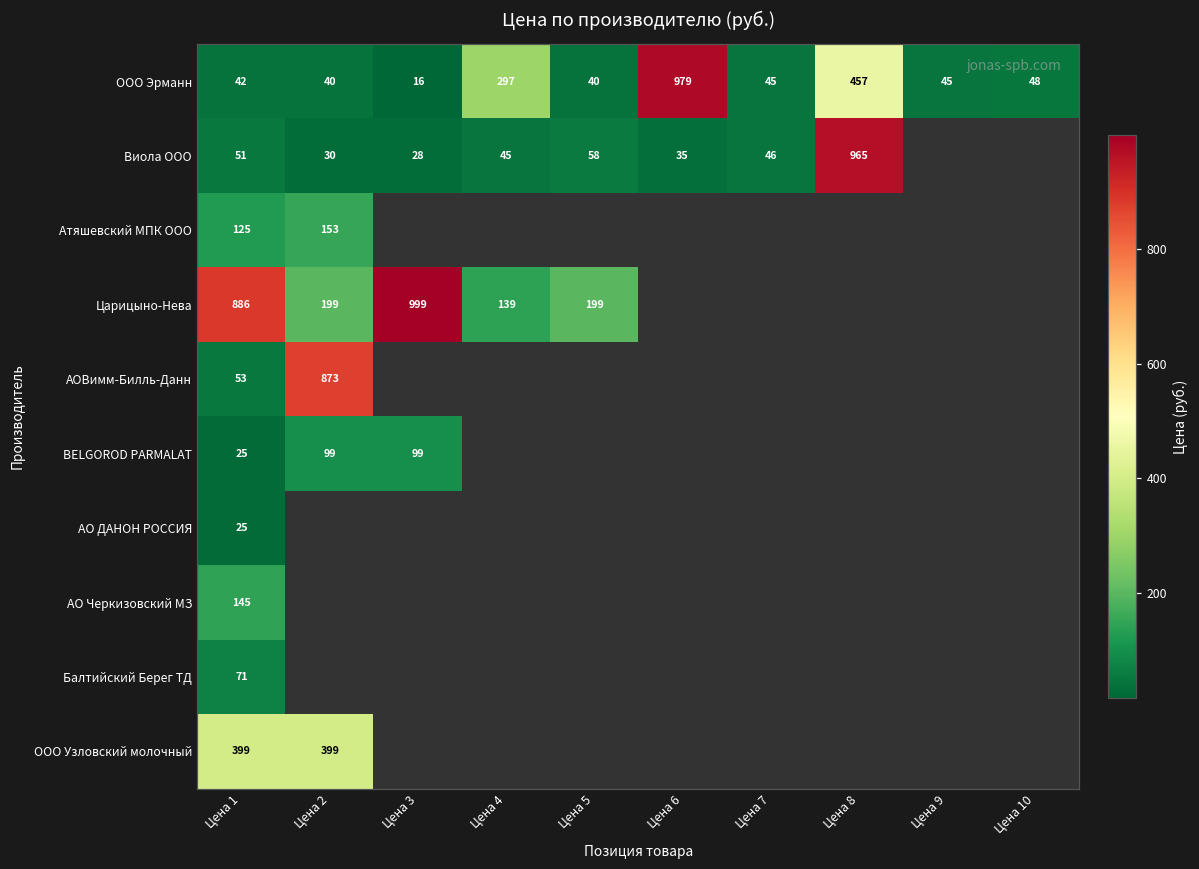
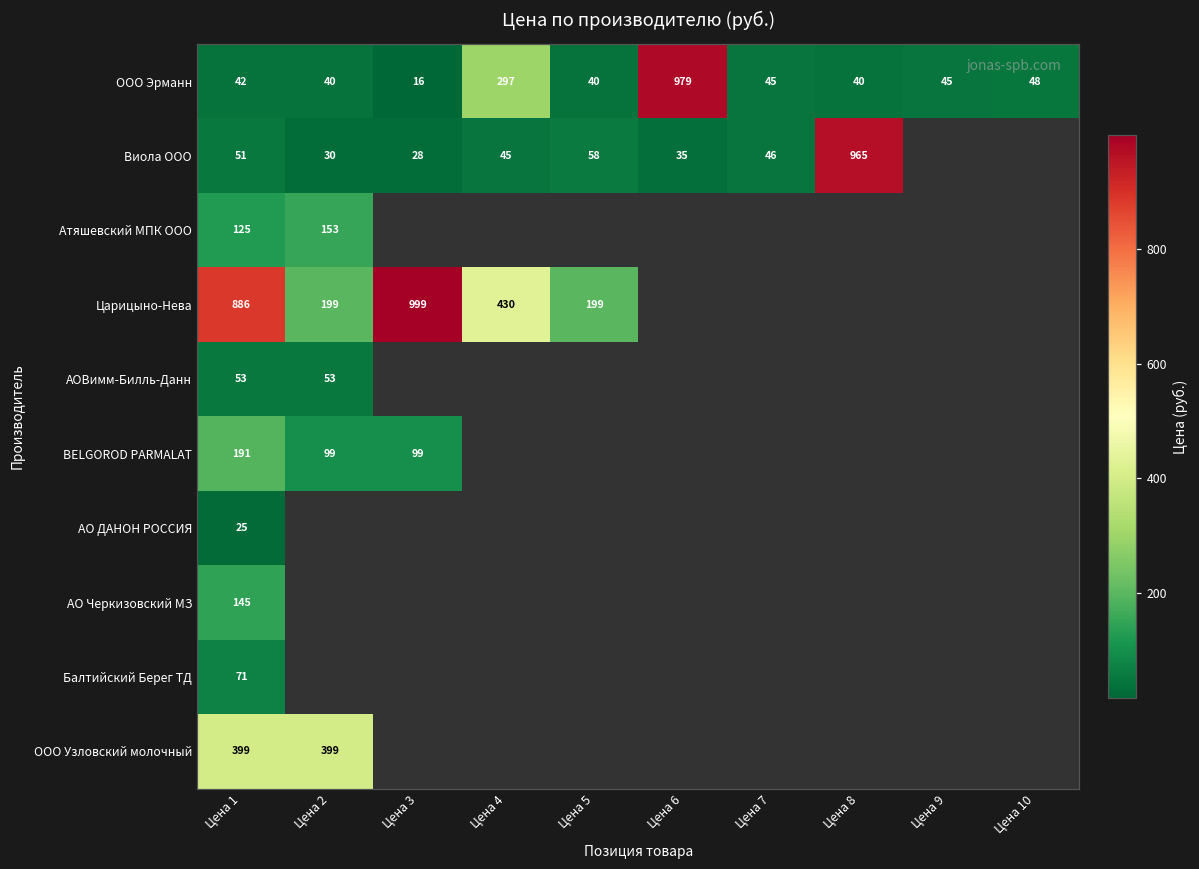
  {
    "ООО Эрманн": {
      "Цена 1": 42,
      "Цена 2": 40,
      "Цена 3": 16,
      "Цена 4": 297,
      "Цена 5": 40,
      "Цена 6": 979,
      "Цена 7": 45,
-     "Цена 8": 457,
+     "Цена 8": 40,
      "Цена 9": 45
    },
    "Виола ООО": {
      "Цена 1": 51,
      "Цена 2": 30,
      "Цена 3": 28,
      "Цена 4": 45,
      "Цена 5": 58,
      "Цена 6": 35,
      "Цена 7": 46,
      "Цена 8": 965
    },
    "Атяшевский МПК ООО": {
      "Цена 1": 125,
      "Цена 2": 153
    },
    "Царицыно-Нева": {
      "Цена 1": 886,
      "Цена 2": 199,
      "Цена 3": 999,
-     "Цена 4": 139,
+     "Цена 4": 430,
      "Цена 5": 199
    },
    "АОВимм-Билль-Данн": {
      "Цена 1": 53,
-     "Цена 2": 873
+     "Цена 2": 53
    },
    "BELGOROD PARMALAT": {
-     "Цена 1": 25,
+     "Цена 1": 191,
      "Цена 2": 99,
      "Цена 3": 99
    },
    "АО ДАНОН РОССИЯ": {
      "Цена 1": 25
    },
    "АО Черкизовский МЗ": {
      "Цена 1": 145
    },
    "Балтийский Берег ТД": {
      "Цена 1": 71
    },
    "ООО Узловский молочный": {
      "Цена 1": 399,
      "Цена 2": 399
    }
  }
